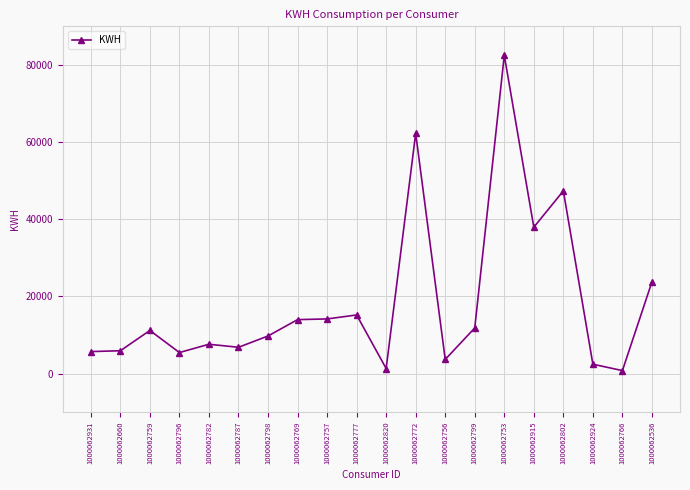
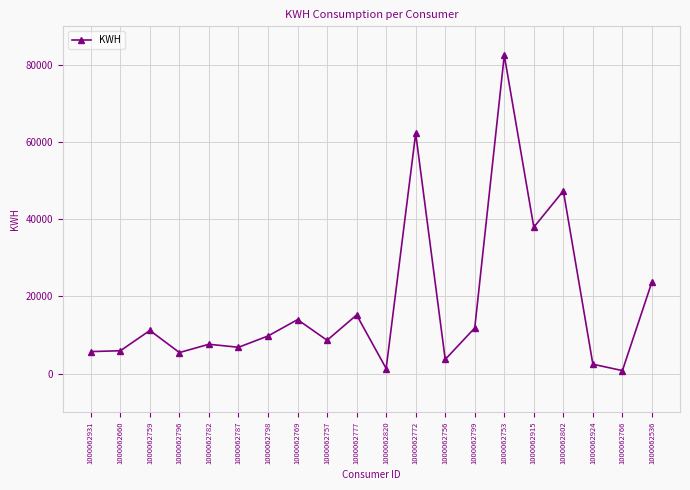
  {
    "1000062931": 6000,
    "1000062660": 6000,
    "1000062759": 11000,
    "1000062796": 5000,
    "1000062782": 8000,
    "1000062787": 7000,
    "1000062798": 10000,
    "1000062769": 14000,
-   "1000062757": 14000,
+   "1000062757": 9000,
    "1000062777": 15000,
    "1000062820": 1000,
    "1000062772": 62000,
    "1000062756": 4000,
    "1000062799": 12000,
    "1000062753": 82000,
    "1000062915": 38000,
    "1000062802": 47000,
    "1000062924": 2000,
    "1000062766": 1000,
    "1000062536": 24000
  }
